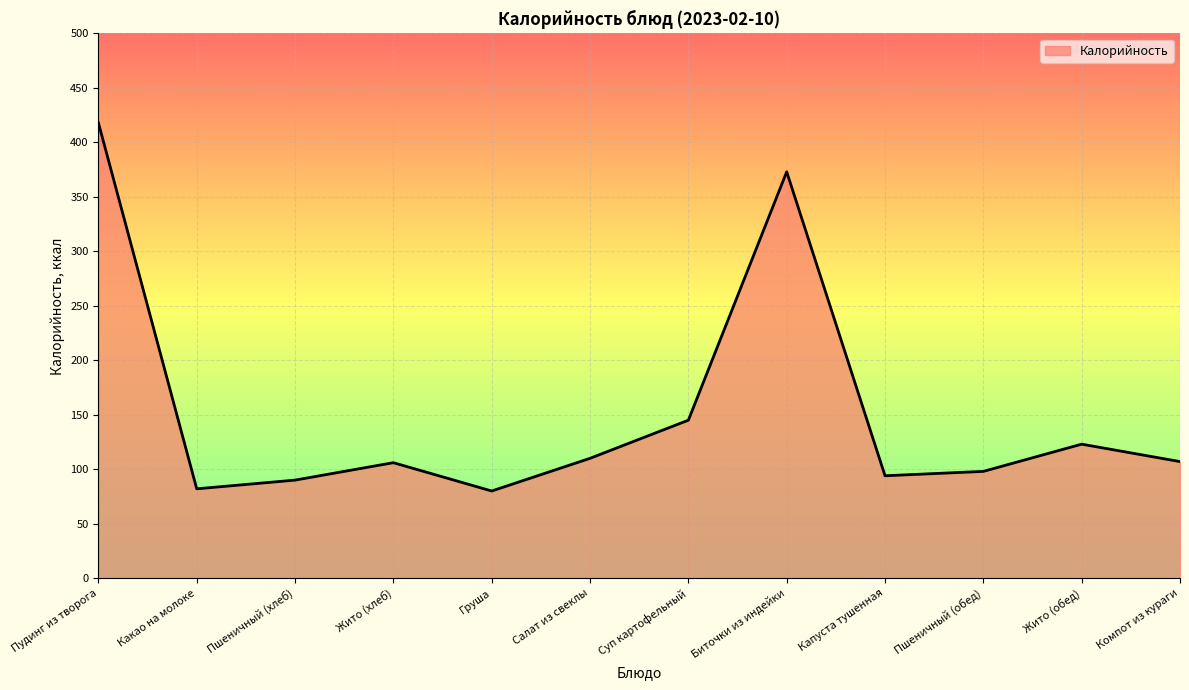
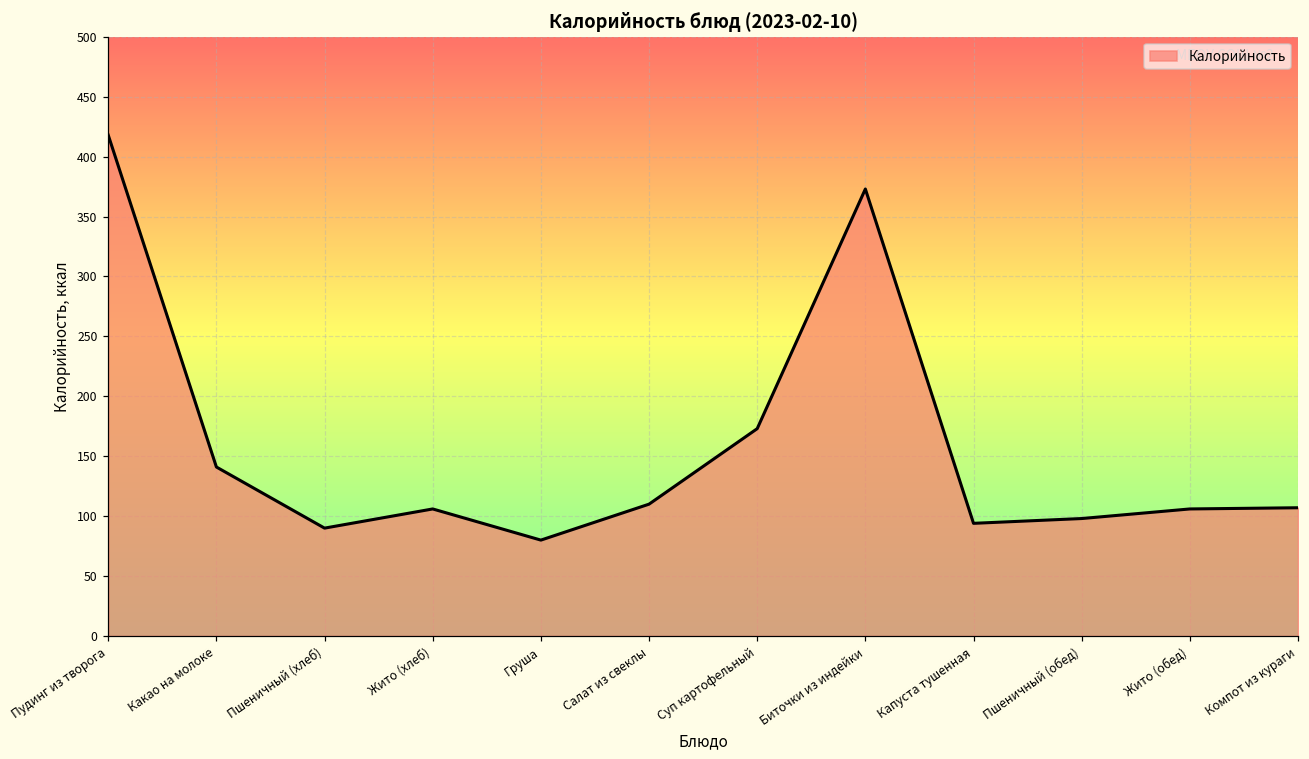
  {
    "Пудинг из творога": 418,
-   "Какао на молоке": 82,
+   "Какао на молоке": 141,
    "Пшеничный (хлеб)": 90,
    "Жито (хлеб)": 106,
    "Груша": 80,
    "Салат из свеклы": 110,
-   "Суп картофельный": 145,
+   "Суп картофельный": 173,
    "Биточки из индейки": 373,
    "Капуста тушенная": 94,
    "Пшеничный (обед)": 98,
-   "Жито (обед)": 123,
+   "Жито (обед)": 106,
    "Компот из кураги": 107
  }
